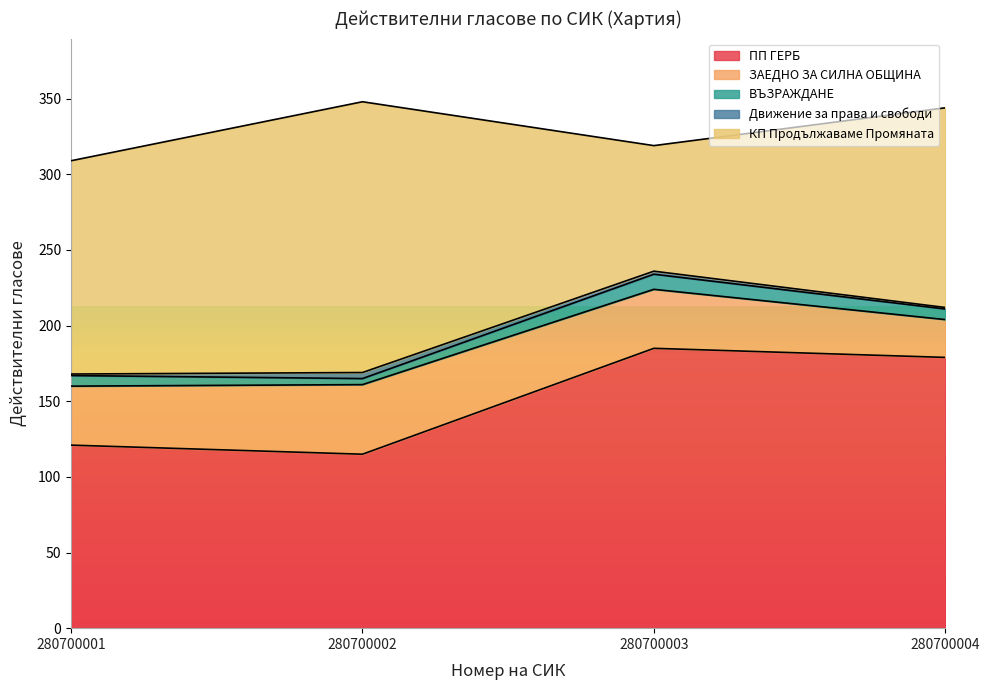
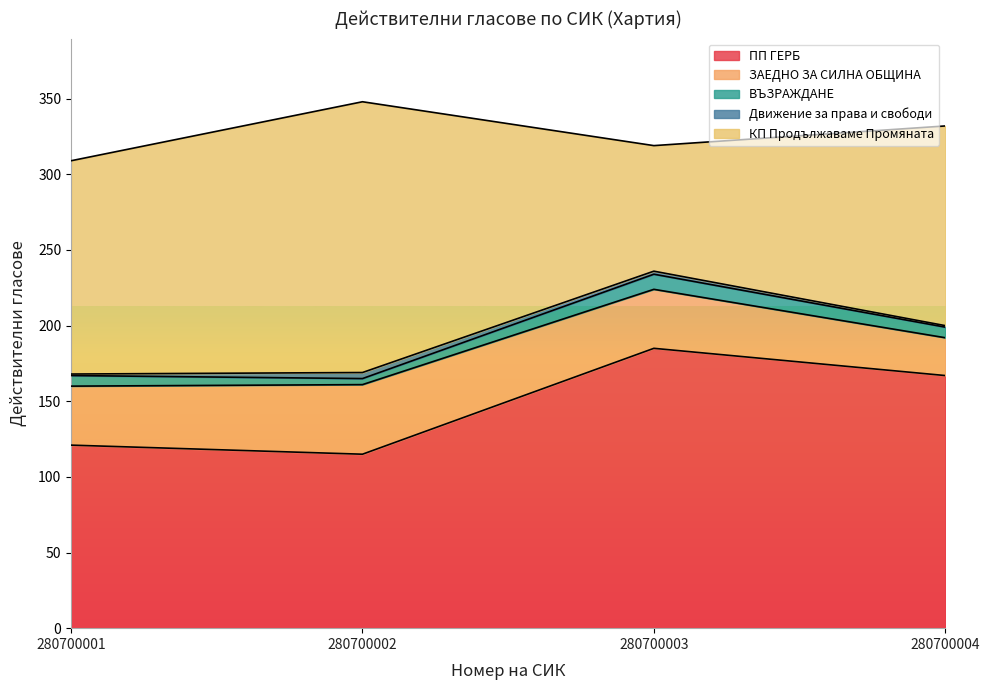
  {
    "ПП ГЕРБ": {
      "280700001": 121,
      "280700002": 115,
      "280700003": 185,
-     "280700004": 179
+     "280700004": 167
    }
  }
